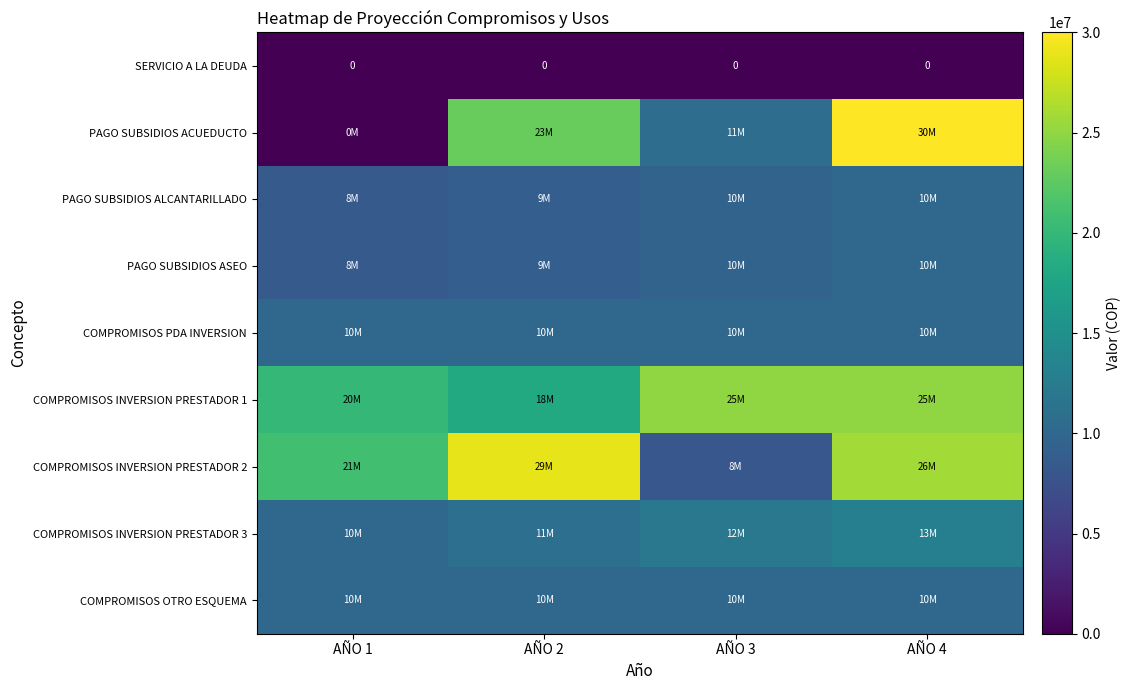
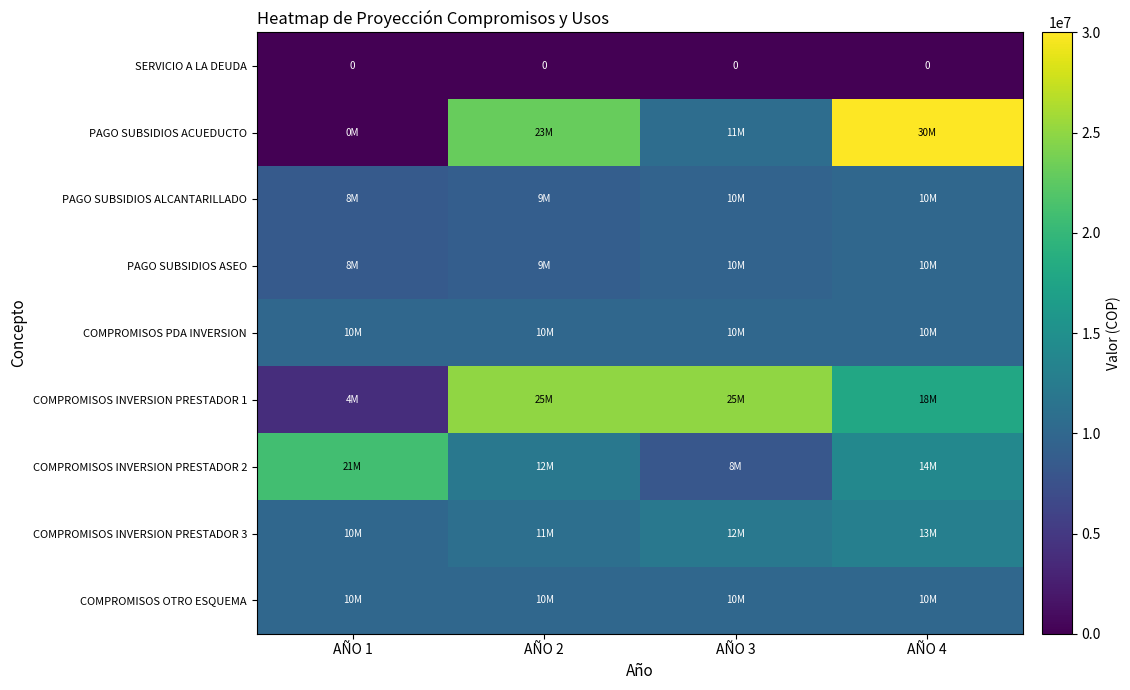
  {
    "SERVICIO A LA DEUDA": {
      "AÑO 1": "0",
      "AÑO 2": "0",
      "AÑO 3": "0",
      "AÑO 4": "0"
    },
    "PAGO SUBSIDIOS ACUEDUCTO": {
      "AÑO 1": "0M",
      "AÑO 2": "23M",
      "AÑO 3": "11M",
      "AÑO 4": "30M"
    },
    "PAGO SUBSIDIOS ALCANTARILLADO": {
      "AÑO 1": "8M",
      "AÑO 2": "9M",
      "AÑO 3": "10M",
      "AÑO 4": "10M"
    },
    "PAGO SUBSIDIOS ASEO": {
      "AÑO 1": "8M",
      "AÑO 2": "9M",
      "AÑO 3": "10M",
      "AÑO 4": "10M"
    },
    "COMPROMISOS PDA INVERSION": {
      "AÑO 1": "10M",
      "AÑO 2": "10M",
      "AÑO 3": "10M",
      "AÑO 4": "10M"
    },
    "COMPROMISOS INVERSION PRESTADOR 1": {
-     "AÑO 1": "20M",
-     "AÑO 2": "18M",
+     "AÑO 1": "4M",
+     "AÑO 2": "25M",
      "AÑO 3": "25M",
-     "AÑO 4": "25M"
+     "AÑO 4": "18M"
    },
    "COMPROMISOS INVERSION PRESTADOR 2": {
      "AÑO 1": "21M",
-     "AÑO 2": "29M",
+     "AÑO 2": "12M",
      "AÑO 3": "8M",
-     "AÑO 4": "26M"
+     "AÑO 4": "14M"
    },
    "COMPROMISOS INVERSION PRESTADOR 3": {
      "AÑO 1": "10M",
      "AÑO 2": "11M",
      "AÑO 3": "12M",
      "AÑO 4": "13M"
    },
    "COMPROMISOS OTRO ESQUEMA": {
      "AÑO 1": "10M",
      "AÑO 2": "10M",
      "AÑO 3": "10M",
      "AÑO 4": "10M"
    }
  }
